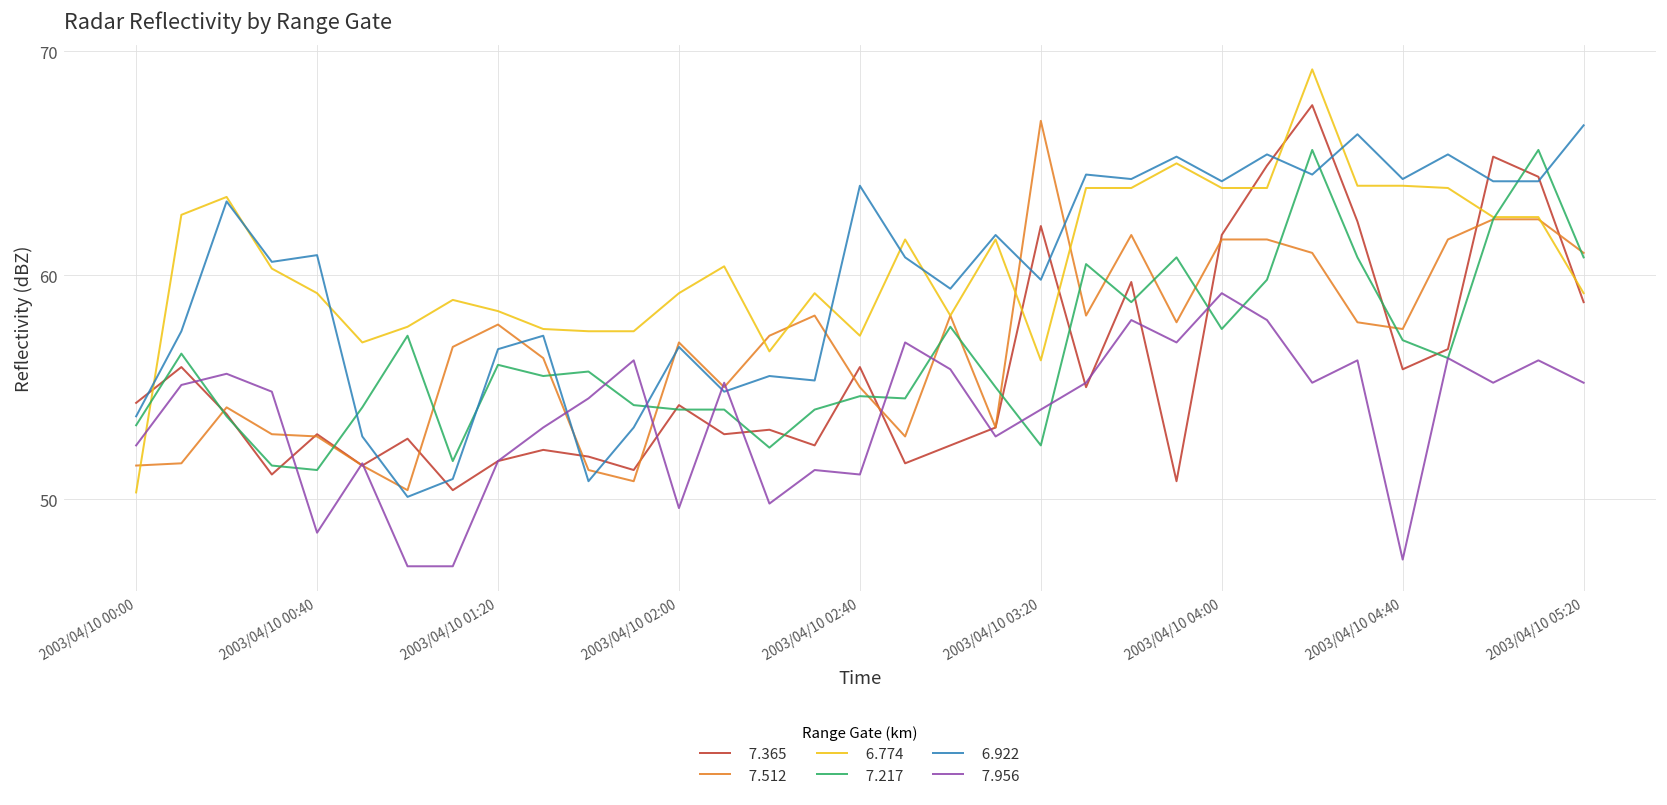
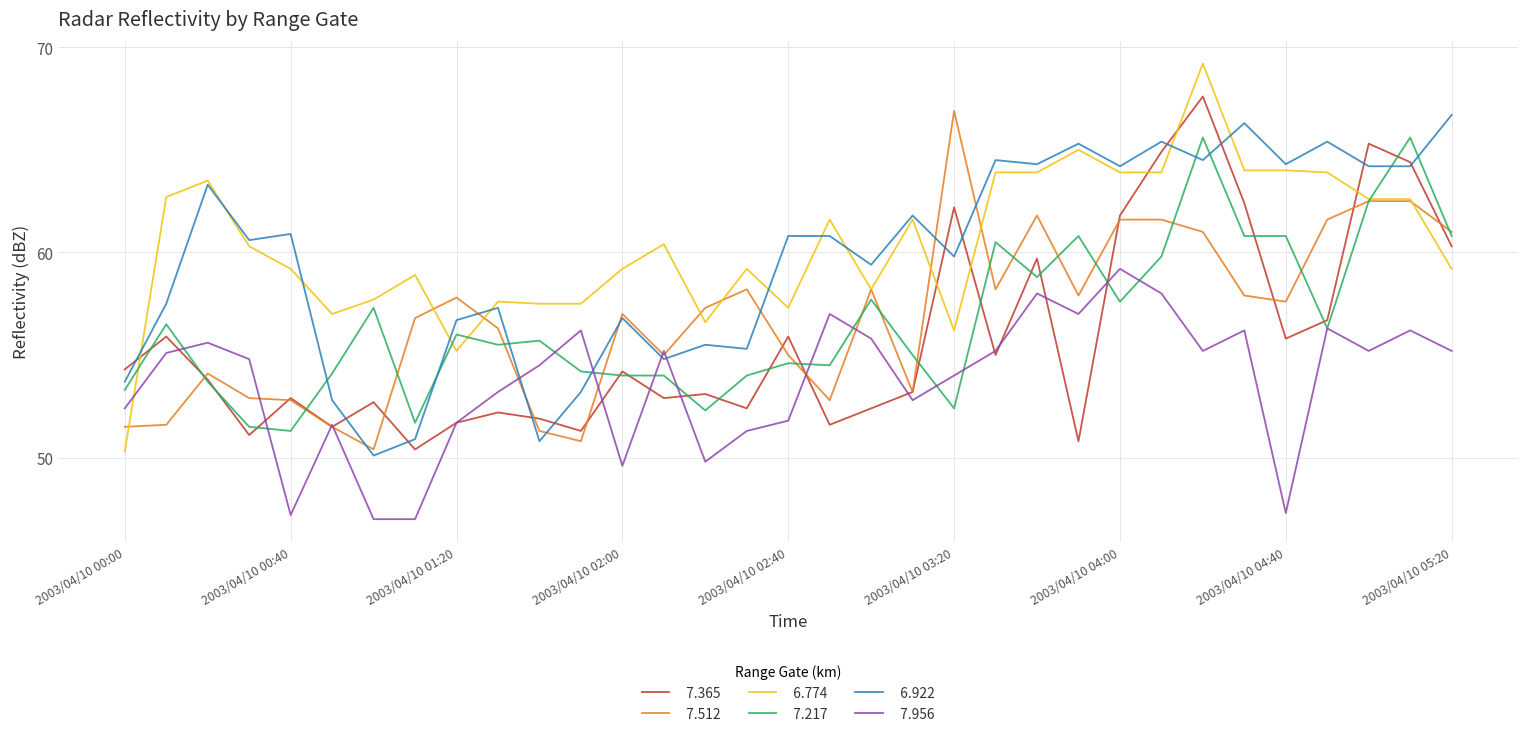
  {
    "7.365": {
      "2003/04/10 00:00": 54.3,
      "2003/04/10 02:00": 54.2,
      "2003/04/10 02:40": 55.9,
      "2003/04/10 03:20": 62.2,
      "2003/04/10 04:00": 61.8,
      "2003/04/10 04:40": 55.8,
-     "2003/04/10 05:20": 58.8
+     "2003/04/10 05:20": 60.3
    },
    "7.512": {
      "2003/04/10 00:00": 51.5,
      "2003/04/10 01:20": 57.8,
      "2003/04/10 02:00": 57.0,
      "2003/04/10 02:40": 55.0,
      "2003/04/10 03:20": 66.9,
      "2003/04/10 04:00": 61.6,
      "2003/04/10 04:40": 57.6,
      "2003/04/10 05:20": 61.0
    },
    "6.774": {
      "2003/04/10 00:00": 50.3,
      "2003/04/10 00:40": 59.2,
-     "2003/04/10 01:20": 58.4,
+     "2003/04/10 01:20": 55.2,
      "2003/04/10 02:00": 59.2,
      "2003/04/10 02:40": 57.3,
      "2003/04/10 03:20": 56.2,
      "2003/04/10 04:00": 63.9,
      "2003/04/10 04:40": 64.0,
      "2003/04/10 05:20": 59.2
    },
    "7.217": {
      "2003/04/10 00:00": 53.3,
      "2003/04/10 00:40": 51.3,
      "2003/04/10 01:20": 56.0,
      "2003/04/10 02:00": 54.0,
      "2003/04/10 02:40": 54.6,
      "2003/04/10 03:20": 52.4,
      "2003/04/10 04:00": 57.6,
-     "2003/04/10 04:40": 57.1,
+     "2003/04/10 04:40": 60.8,
      "2003/04/10 05:20": 60.8
    },
    "6.922": {
      "2003/04/10 00:00": 53.7,
      "2003/04/10 00:40": 60.9,
      "2003/04/10 01:20": 56.7,
      "2003/04/10 02:00": 56.8,
-     "2003/04/10 02:40": 64.0,
+     "2003/04/10 02:40": 60.8,
      "2003/04/10 03:20": 59.8,
      "2003/04/10 04:00": 64.2,
      "2003/04/10 04:40": 64.3,
      "2003/04/10 05:20": 66.7
    },
    "7.956": {
      "2003/04/10 00:00": 52.4,
-     "2003/04/10 00:40": 48.5,
+     "2003/04/10 00:40": 47.2,
      "2003/04/10 02:00": 49.6,
-     "2003/04/10 02:40": 51.1,
+     "2003/04/10 02:40": 51.8,
      "2003/04/10 03:20": 54.0,
      "2003/04/10 04:00": 59.2,
      "2003/04/10 04:40": 47.3,
      "2003/04/10 05:20": 55.2
    }
  }
